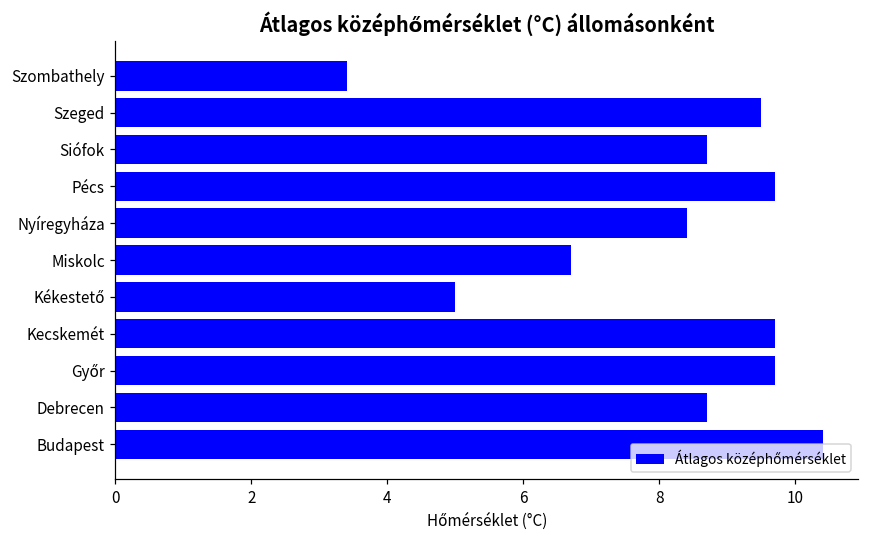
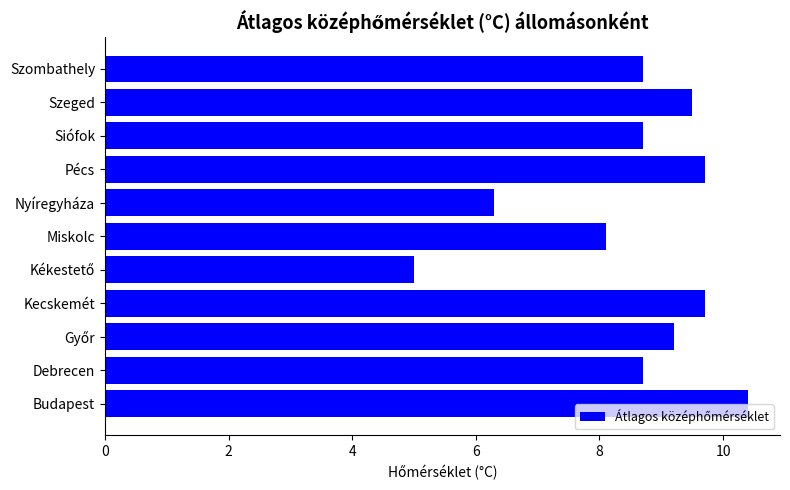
  {
-   "Szombathely": 3.4,
+   "Szombathely": 8.7,
    "Szeged": 9.5,
    "Siófok": 8.7,
    "Pécs": 9.7,
-   "Nyíregyháza": 8.4,
-   "Miskolc": 6.7,
+   "Nyíregyháza": 6.3,
+   "Miskolc": 8.1,
    "Kékestető": 5.0,
    "Kecskemét": 9.7,
-   "Győr": 9.7,
+   "Győr": 9.2,
    "Debrecen": 8.7,
    "Budapest": 10.4
  }
